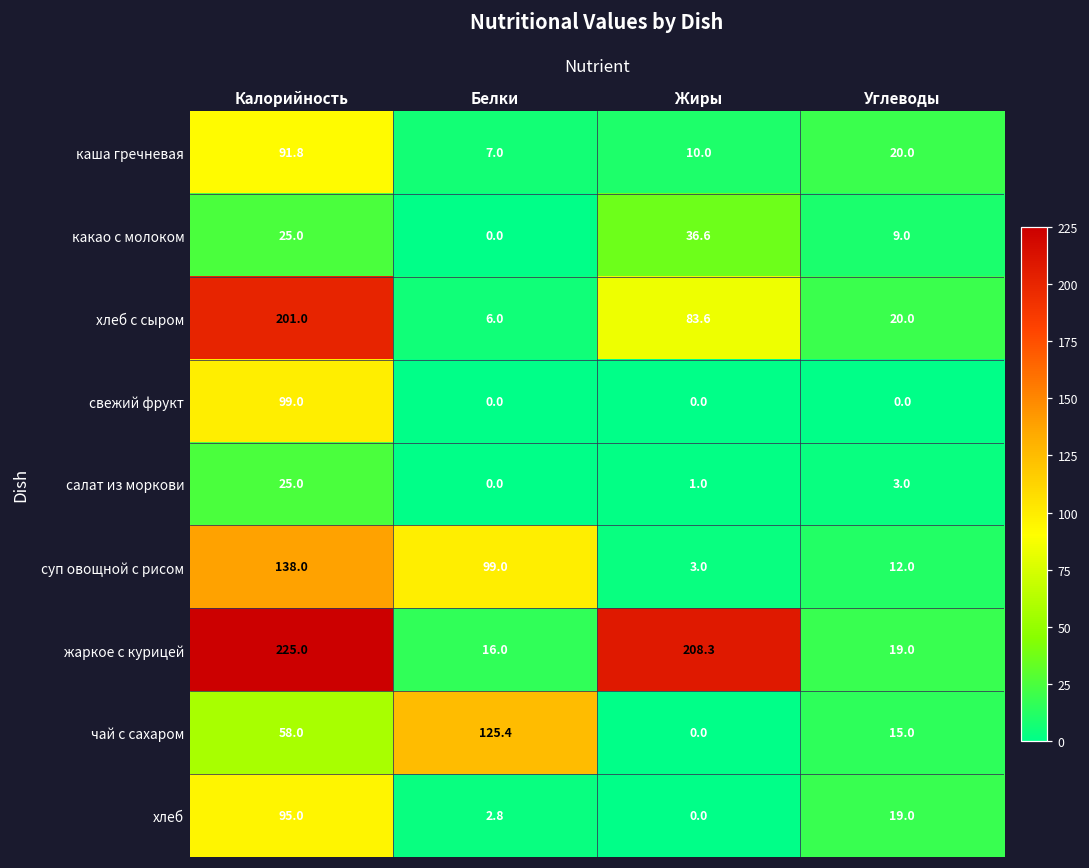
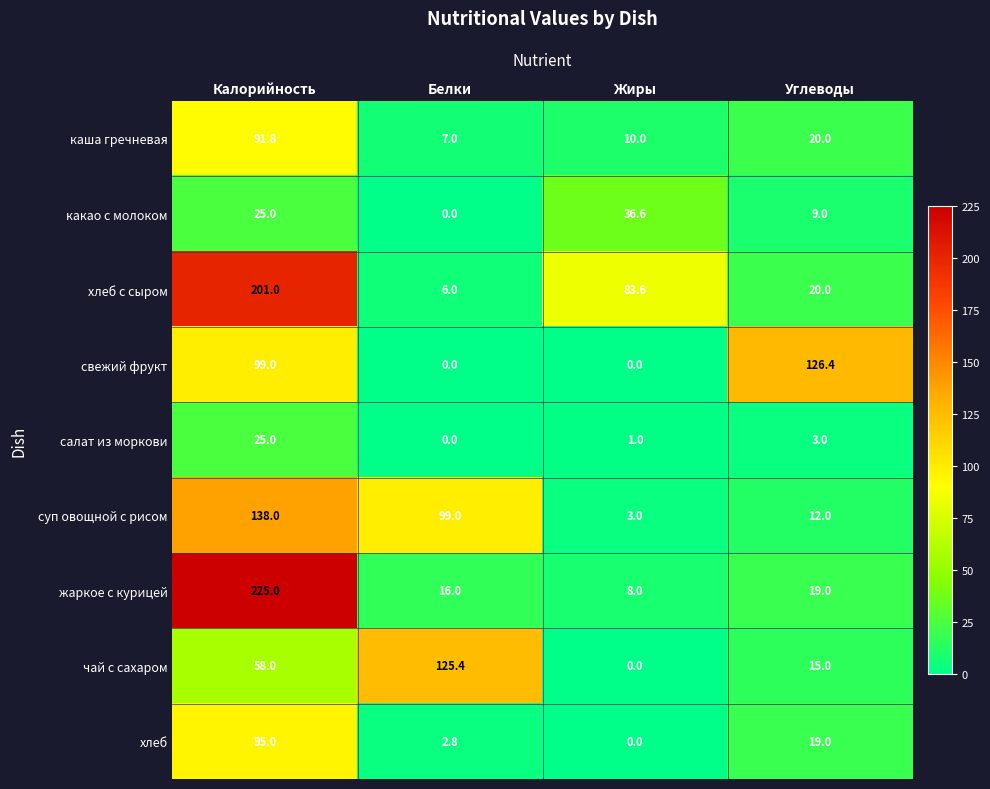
  {
    "каша гречневая": {
      "Калорийность": 91.8,
      "Белки": 7.0,
      "Жиры": 10.0,
      "Углеводы": 20.0
    },
    "какао с молоком": {
      "Калорийность": 25.0,
      "Белки": 0.0,
      "Жиры": 36.6,
      "Углеводы": 9.0
    },
    "хлеб с сыром": {
      "Калорийность": 201.0,
      "Белки": 6.0,
      "Жиры": 83.6,
      "Углеводы": 20.0
    },
    "свежий фрукт": {
      "Калорийность": 99.0,
      "Белки": 0.0,
      "Жиры": 0.0,
-     "Углеводы": 0.0
+     "Углеводы": 126.4
    },
    "салат из моркови": {
      "Калорийность": 25.0,
      "Белки": 0.0,
      "Жиры": 1.0,
      "Углеводы": 3.0
    },
    "суп овощной с рисом": {
      "Калорийность": 138.0,
      "Белки": 99.0,
      "Жиры": 3.0,
      "Углеводы": 12.0
    },
    "жаркое с курицей": {
      "Калорийность": 225.0,
      "Белки": 16.0,
-     "Жиры": 208.3,
+     "Жиры": 8.0,
      "Углеводы": 19.0
    },
    "чай с сахаром": {
      "Калорийность": 58.0,
      "Белки": 125.4,
      "Жиры": 0.0,
      "Углеводы": 15.0
    },
    "хлеб": {
      "Калорийность": 95.0,
      "Белки": 2.8,
      "Жиры": 0.0,
      "Углеводы": 19.0
    }
  }
